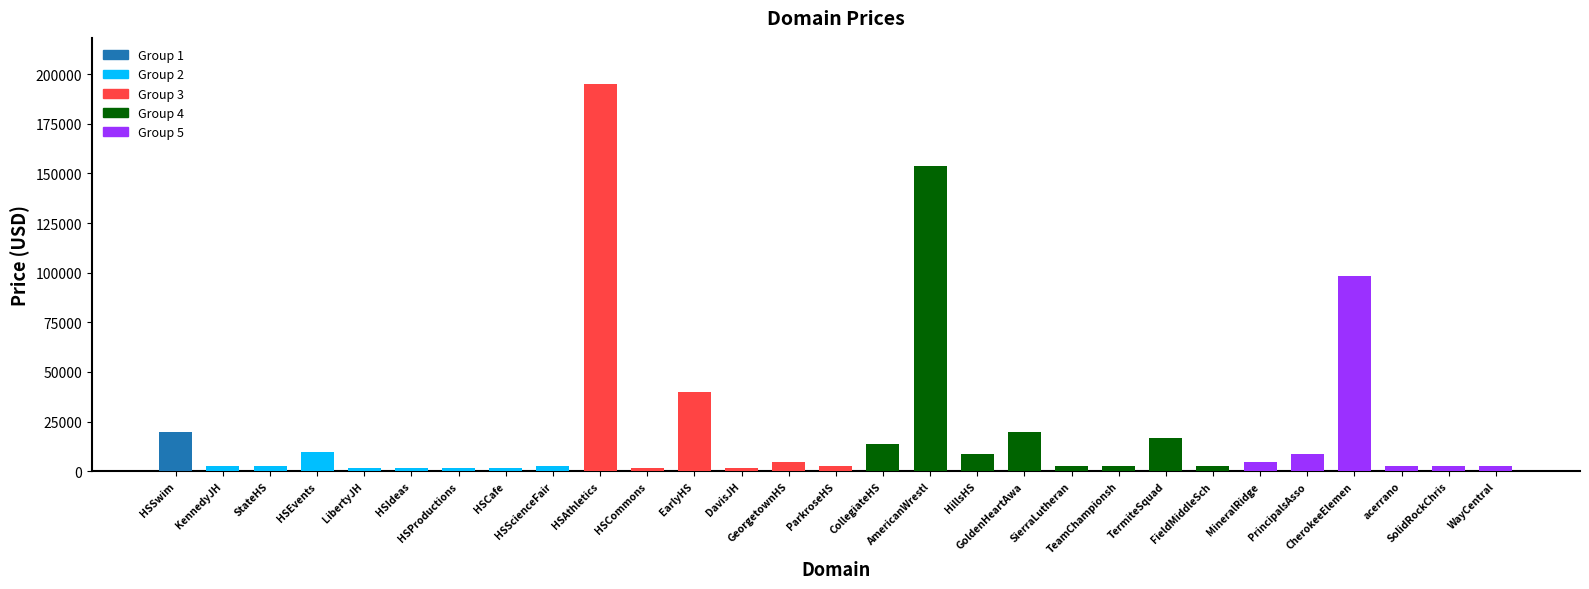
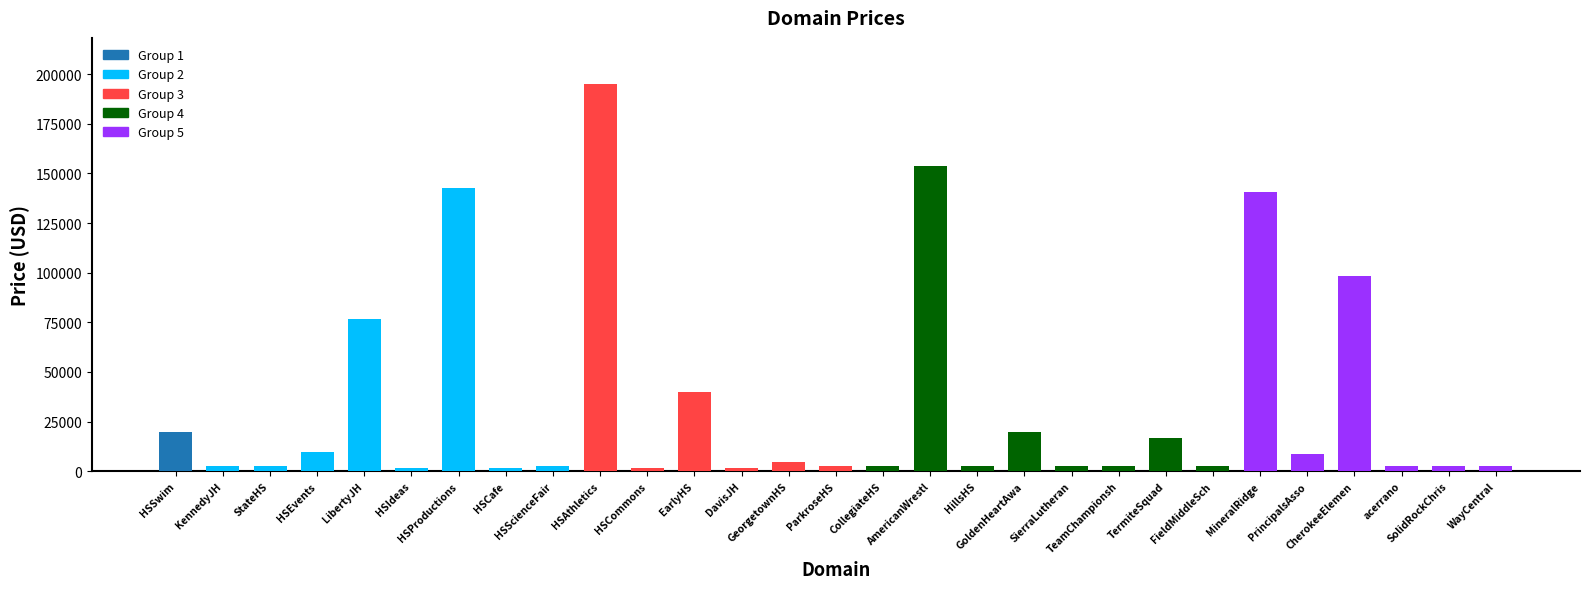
  {
    "HSSwim": 20000,
    "KennedyJH": 3000,
    "StateHS": 3000,
    "HSEvents": 10000,
-   "LibertyJH": 2000,
+   "LibertyJH": 77000,
    "HSIdeas": 2000,
-   "HSProductions": 2000,
+   "HSProductions": 143000,
    "HSCafe": 2000,
    "HSScienceFair": 3000,
    "HSAthletics": 195000,
    "HSCommons": 2000,
    "EarlyHS": 40000,
    "DavisJH": 2000,
    "GeorgetownHS": 5000,
    "ParkroseHS": 3000,
-   "CollegiateHS": 14000,
+   "CollegiateHS": 3000,
    "AmericanWrestl": 154000,
-   "HillsHS": 9000,
+   "HillsHS": 3000,
    "GoldenHeartAwa": 20000,
    "SierraLutheran": 3000,
    "TeamChampionsh": 3000,
    "TermiteSquad": 17000,
    "FieldMiddleSch": 3000,
-   "MineralRidge": 5000,
+   "MineralRidge": 140000,
    "PrincipalsAsso": 9000,
    "CherokeeElemen": 98000,
    "acerrano": 3000,
    "SolidRockChris": 3000,
    "WayCentral": 3000
  }
